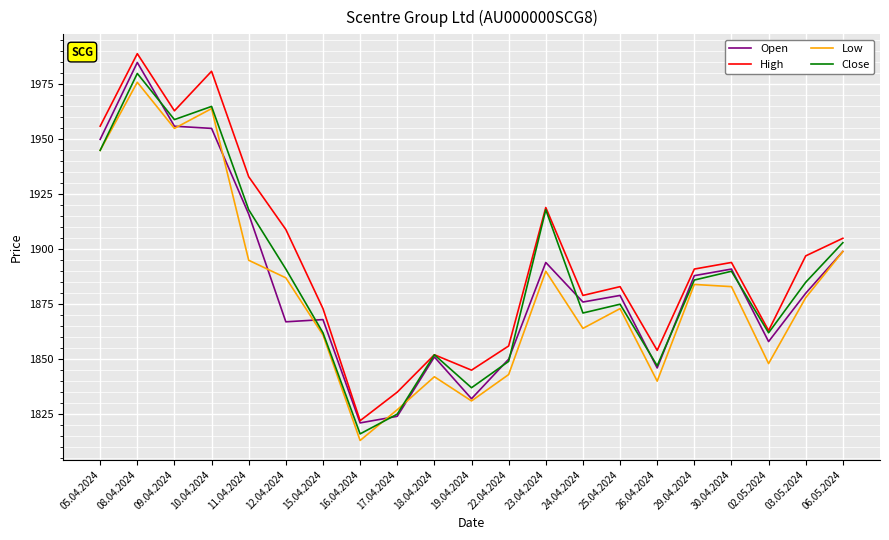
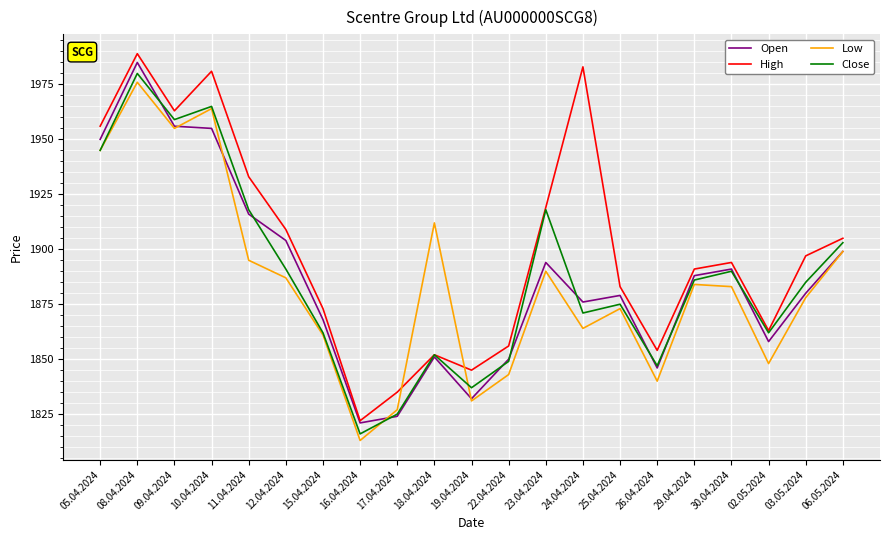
  {
    "Open": {
      "05.04.2024": 1950,
      "08.04.2024": 1985,
      "10.04.2024": 1955,
      "11.04.2024": 1916,
-     "12.04.2024": 1867,
+     "12.04.2024": 1904,
      "15.04.2024": 1868,
      "23.04.2024": 1894,
      "24.04.2024": 1876,
      "25.04.2024": 1879,
      "29.04.2024": 1888,
      "02.05.2024": 1858,
      "03.05.2024": 1880
    },
    "High": {
      "05.04.2024": 1956,
      "08.04.2024": 1989,
      "09.04.2024": 1963,
      "10.04.2024": 1981,
      "11.04.2024": 1933,
      "12.04.2024": 1909,
      "15.04.2024": 1873,
      "17.04.2024": 1835,
      "19.04.2024": 1845,
      "22.04.2024": 1856,
-     "24.04.2024": 1879,
+     "24.04.2024": 1983,
      "25.04.2024": 1883,
      "26.04.2024": 1854,
      "29.04.2024": 1891,
      "30.04.2024": 1894,
      "03.05.2024": 1897,
      "06.05.2024": 1905
    },
    "Low": {
      "08.04.2024": 1976,
      "11.04.2024": 1895,
      "12.04.2024": 1887,
      "16.04.2024": 1813,
      "17.04.2024": 1827,
-     "18.04.2024": 1842,
+     "18.04.2024": 1912,
      "22.04.2024": 1843,
      "23.04.2024": 1890,
      "24.04.2024": 1864,
      "25.04.2024": 1873,
      "26.04.2024": 1840,
      "29.04.2024": 1884,
      "30.04.2024": 1883,
      "02.05.2024": 1848,
      "03.05.2024": 1878
    },
    "Close": {
      "08.04.2024": 1980,
      "09.04.2024": 1959,
      "11.04.2024": 1918,
      "12.04.2024": 1891,
      "16.04.2024": 1816,
      "19.04.2024": 1837,
      "24.04.2024": 1871,
      "25.04.2024": 1875,
      "29.04.2024": 1886,
      "03.05.2024": 1885,
      "06.05.2024": 1903
    }
  }
